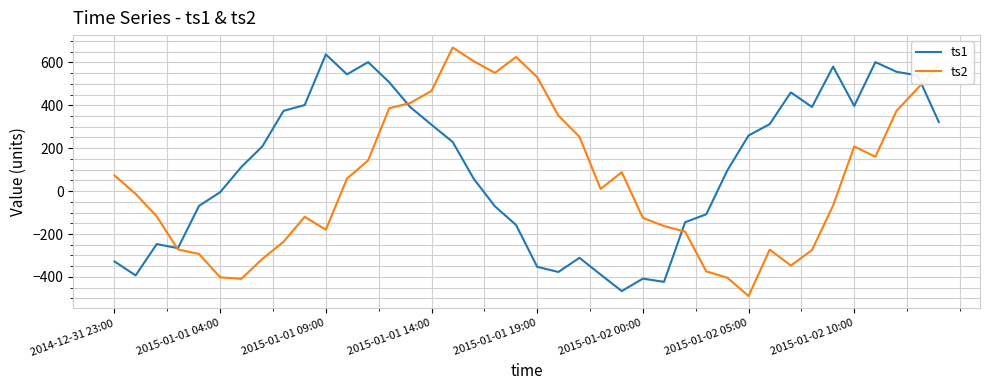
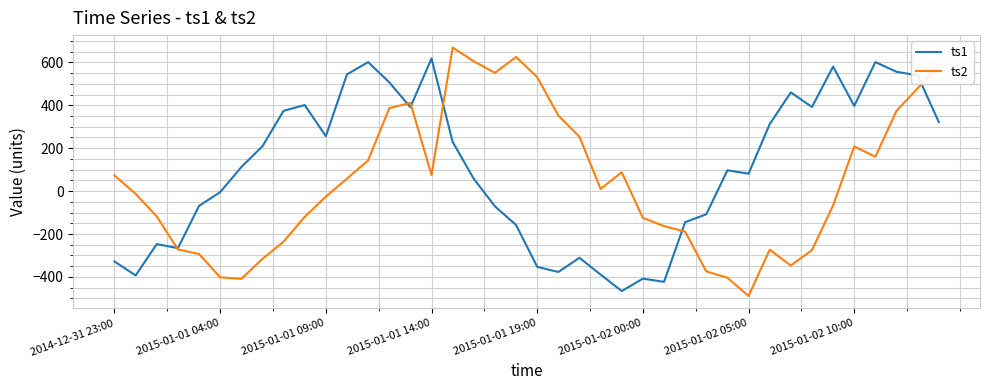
  {
    "ts1": {
      "2014-12-31 23:00": -330,
      "2015-01-01 04:00": -10,
-     "2015-01-01 09:00": 640,
-     "2015-01-01 14:00": 310,
+     "2015-01-01 09:00": 260,
+     "2015-01-01 14:00": 620,
      "2015-01-01 19:00": -350,
      "2015-01-02 00:00": -410,
-     "2015-01-02 05:00": 260,
+     "2015-01-02 05:00": 80,
      "2015-01-02 10:00": 400
    },
    "ts2": {
      "2014-12-31 23:00": 70,
      "2015-01-01 04:00": -400,
-     "2015-01-01 09:00": -180,
-     "2015-01-01 14:00": 470,
+     "2015-01-01 09:00": -30,
+     "2015-01-01 14:00": 80,
      "2015-01-01 19:00": 530,
      "2015-01-02 00:00": -130,
      "2015-01-02 05:00": -490,
      "2015-01-02 10:00": 210
    }
  }
